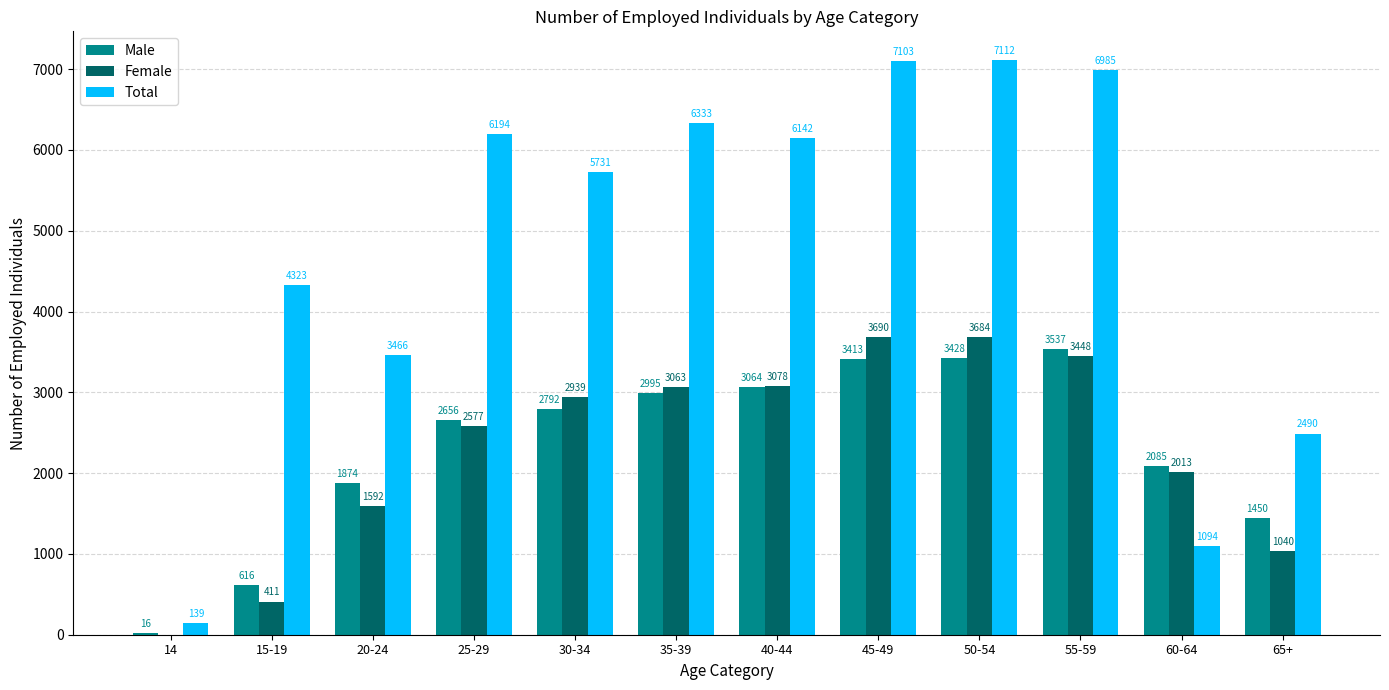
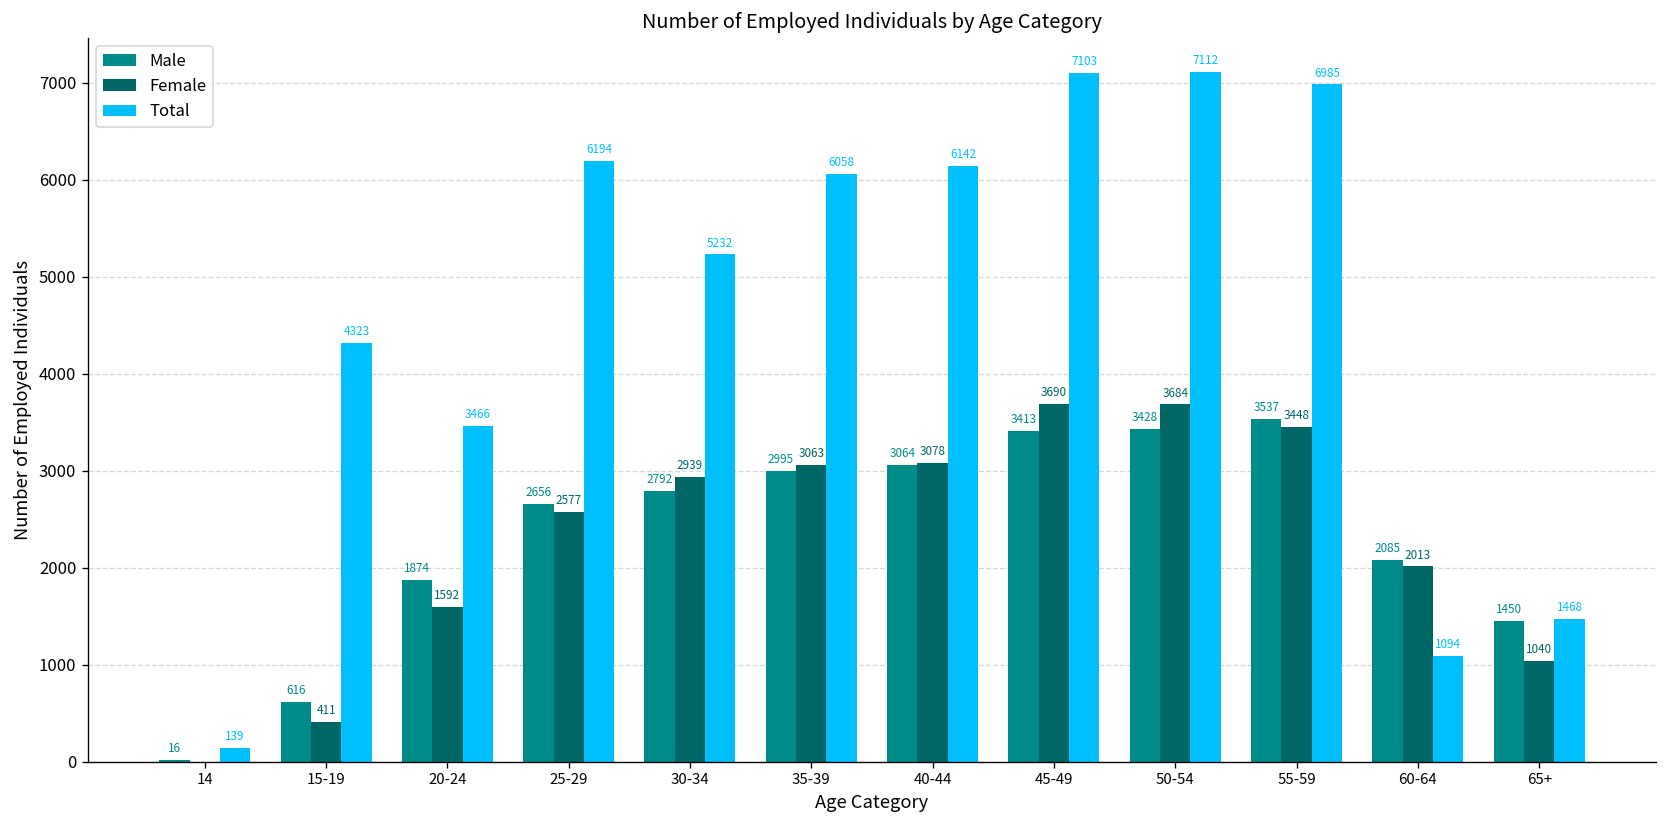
  {
    "Total": {
      "14": 139,
      "15-19": 4323,
      "20-24": 3466,
      "25-29": 6194,
-     "30-34": 5731,
-     "35-39": 6333,
+     "30-34": 5232,
+     "35-39": 6058,
      "40-44": 6142,
      "45-49": 7103,
      "50-54": 7112,
      "55-59": 6985,
      "60-64": 1094,
-     "65+": 2490
+     "65+": 1468
    }
  }
